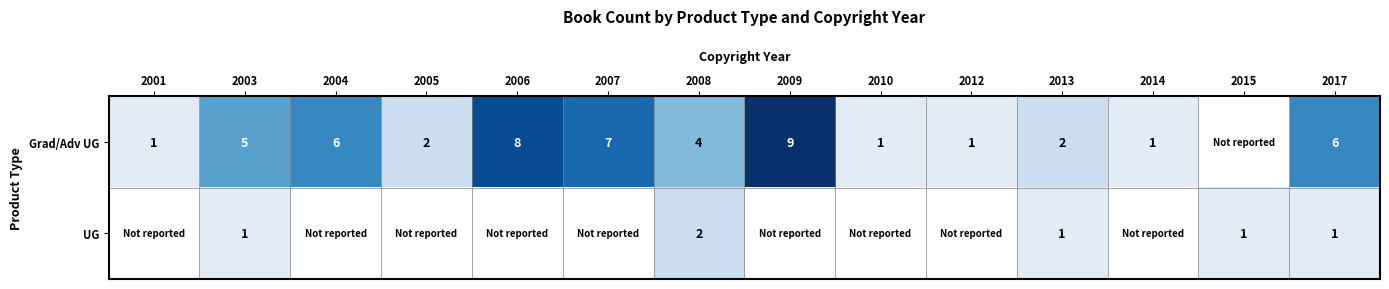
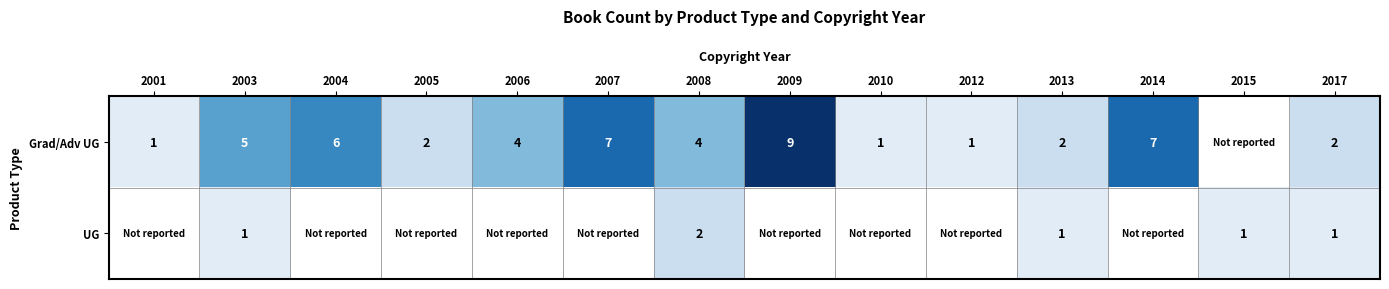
  {
    "Grad/Adv UG": {
      "2001": 1,
      "2003": 5,
      "2004": 6,
      "2005": 2,
-     "2006": 8,
+     "2006": 4,
      "2007": 7,
      "2008": 4,
      "2009": 9,
      "2010": 1,
      "2012": 1,
      "2013": 2,
-     "2014": 1,
-     "2017": 6
+     "2014": 7,
+     "2017": 2
    },
    "UG": {
      "2003": 1,
      "2008": 2,
      "2013": 1,
      "2015": 1,
      "2017": 1
    }
  }
